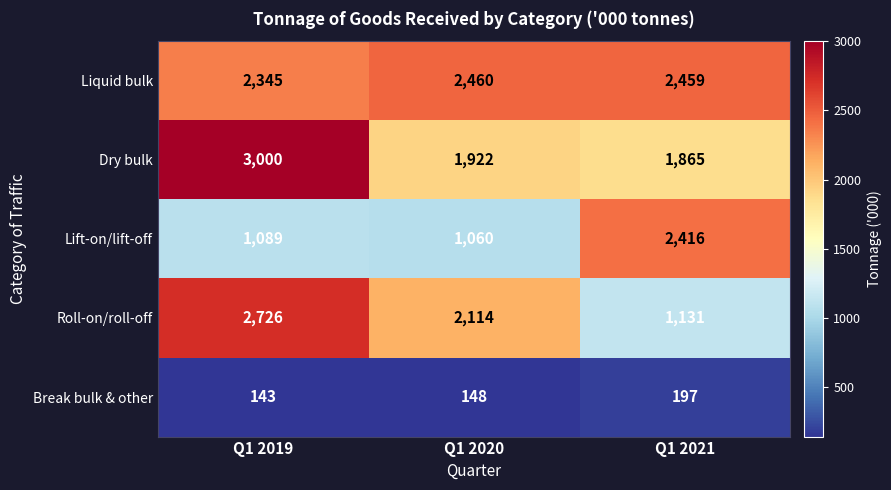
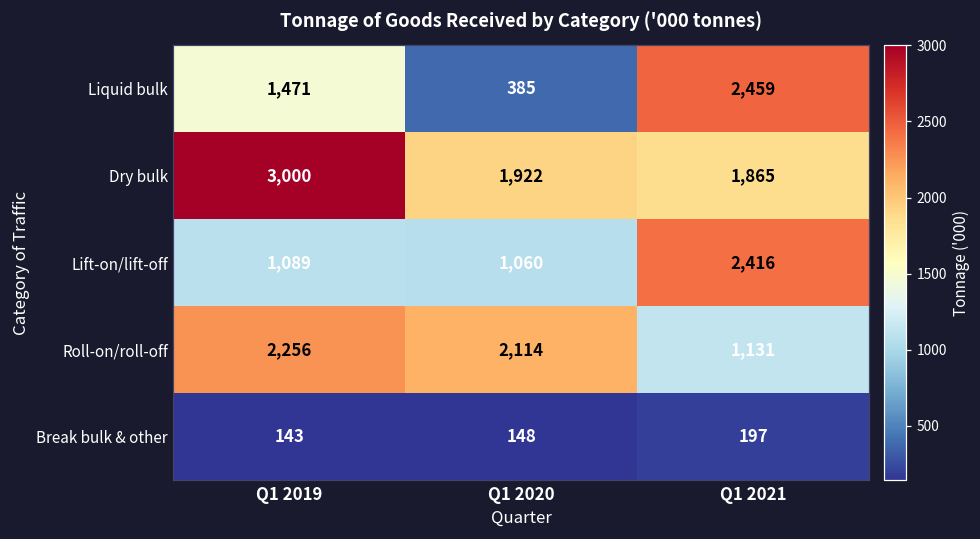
  {
    "Liquid bulk": {
-     "Q1 2019": "2,345",
-     "Q1 2020": "2,460",
+     "Q1 2019": "1,471",
+     "Q1 2020": "385",
      "Q1 2021": "2,459"
    },
    "Dry bulk": {
      "Q1 2019": "3,000",
      "Q1 2020": "1,922",
      "Q1 2021": "1,865"
    },
    "Lift-on/lift-off": {
      "Q1 2019": "1,089",
      "Q1 2020": "1,060",
      "Q1 2021": "2,416"
    },
    "Roll-on/roll-off": {
-     "Q1 2019": "2,726",
+     "Q1 2019": "2,256",
      "Q1 2020": "2,114",
      "Q1 2021": "1,131"
    },
    "Break bulk & other": {
      "Q1 2019": "143",
      "Q1 2020": "148",
      "Q1 2021": "197"
    }
  }
